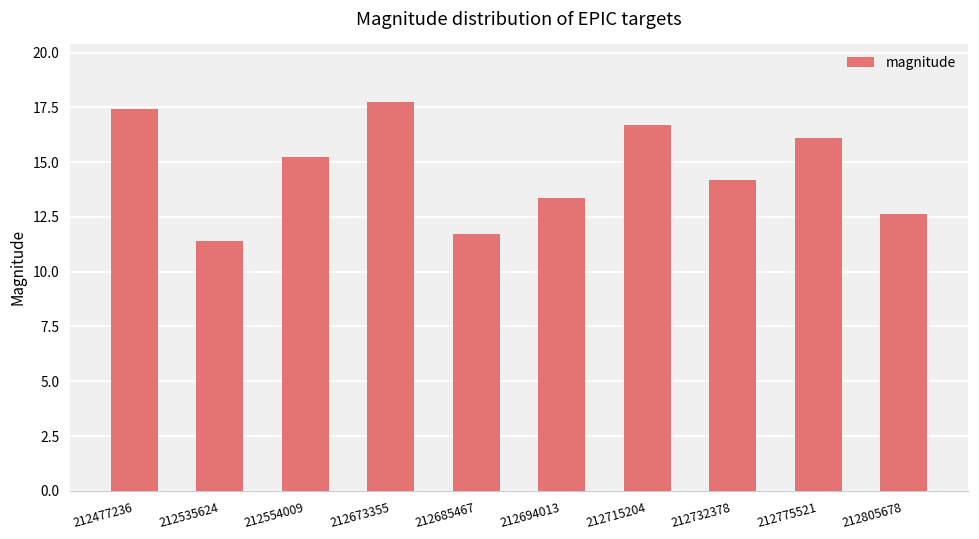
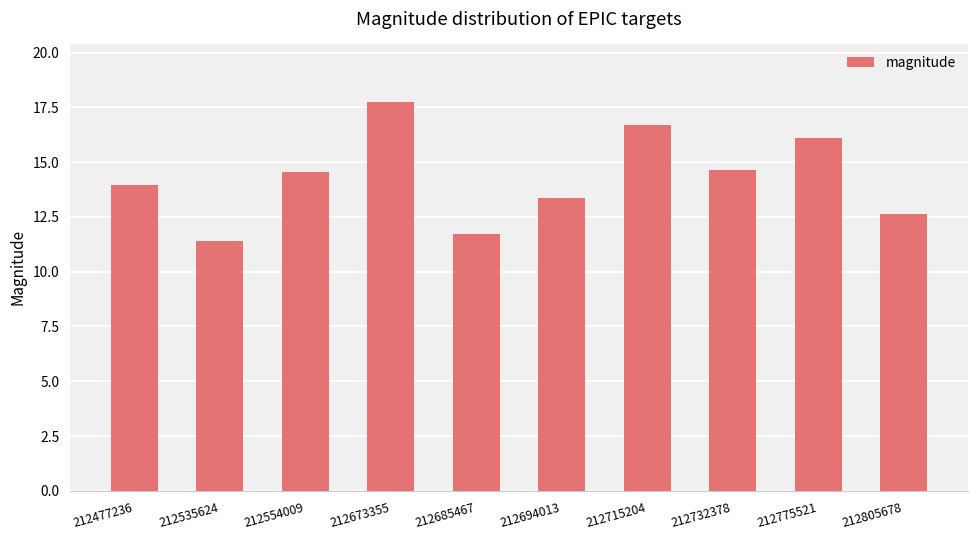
  {
-   "212477236": 17.4,
+   "212477236": 13.9,
    "212535624": 11.4,
-   "212554009": 15.2,
+   "212554009": 14.6,
    "212673355": 17.7,
    "212685467": 11.7,
    "212694013": 13.4,
    "212715204": 16.7,
-   "212732378": 14.2,
+   "212732378": 14.7,
    "212775521": 16.1,
    "212805678": 12.6
  }
